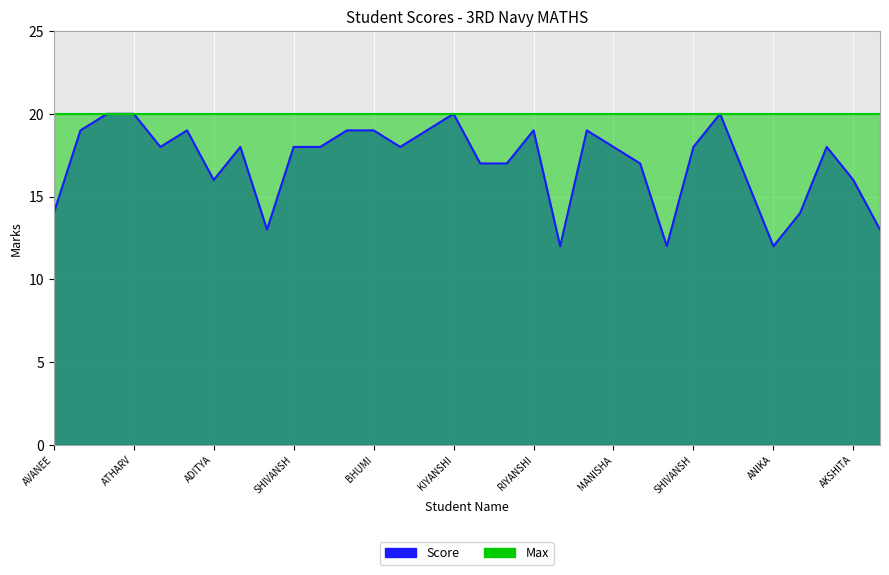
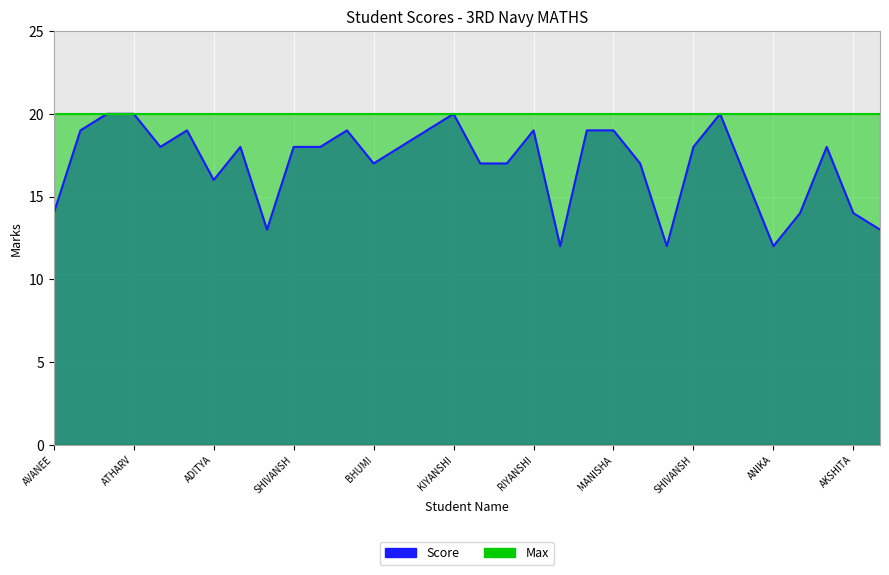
  {
    "Score": {
      "AVANEE": 14,
      "ADITYA": 16,
-     "BHUMI": 19,
+     "BHUMI": 17,
      "RIYANSHI": 19,
-     "MANISHA": 18,
+     "MANISHA": 19,
      "ANIKA": 12,
-     "AKSHITA": 16
+     "AKSHITA": 14
    },
    "Max": {
      "AVANEE": 20,
      "ADITYA": 20,
      "BHUMI": 20,
      "RIYANSHI": 20,
      "MANISHA": 20,
      "ANIKA": 20,
      "AKSHITA": 20
    }
  }
